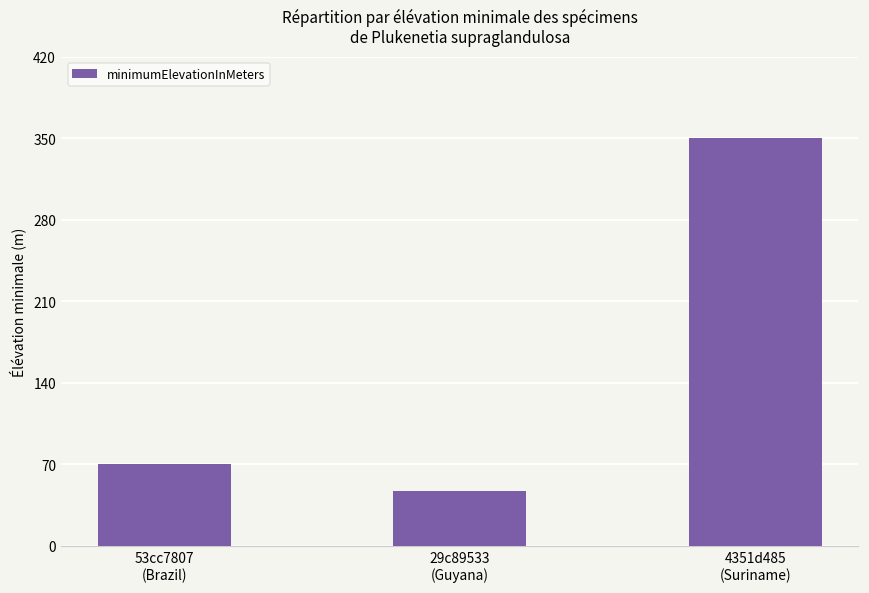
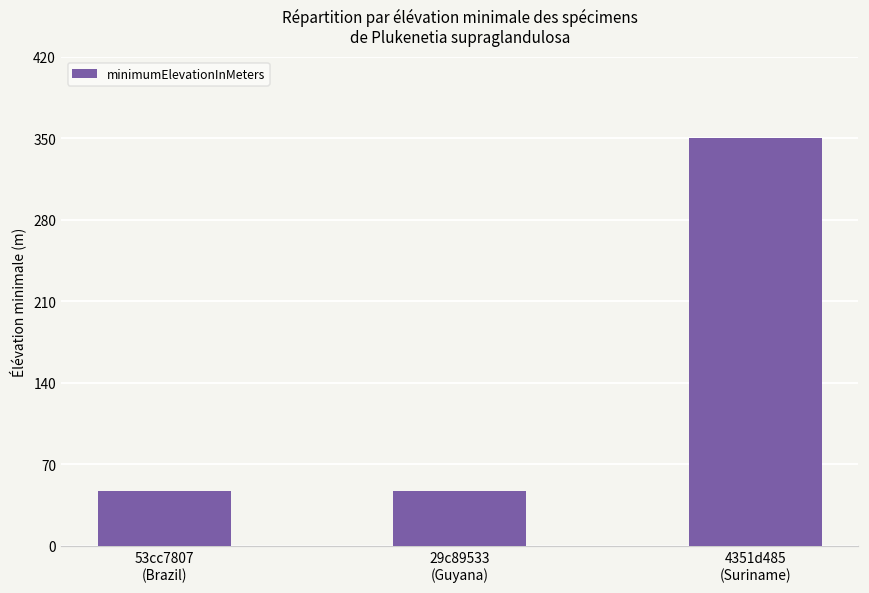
  {
-   "53cc7807 (Brazil)": 70,
+   "53cc7807 (Brazil)": 47,
    "29c89533 (Guyana)": 47,
    "4351d485 (Suriname)": 350
  }
